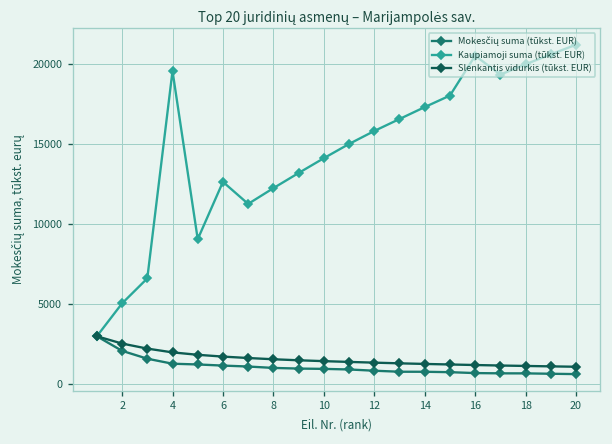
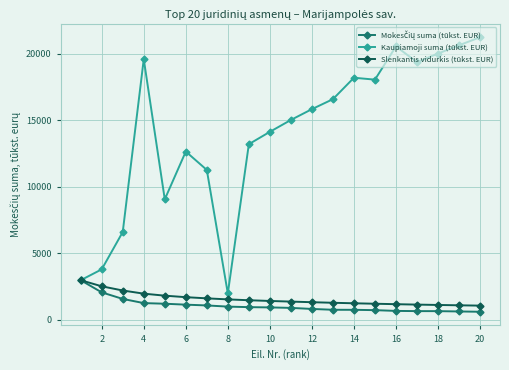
  {
    "Kaupiamoji suma (tūkst. EUR)": {
-     "2": 5000,
+     "2": 3800,
      "4": 19600,
      "6": 12600,
-     "8": 12300,
+     "8": 2000,
      "10": 14100,
      "12": 15800,
-     "14": 17300
+     "14": 18200
    }
  }
